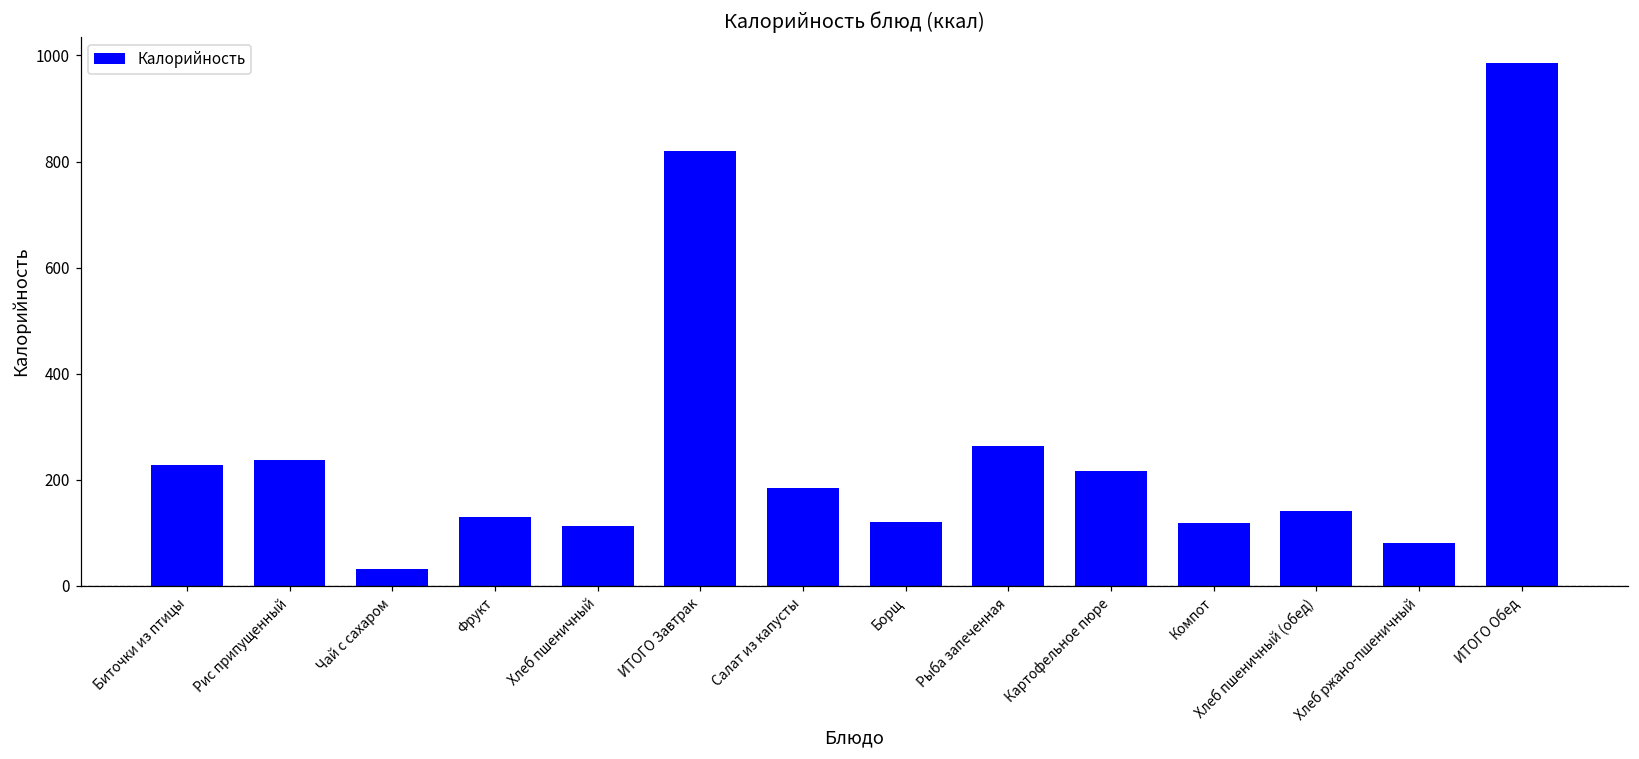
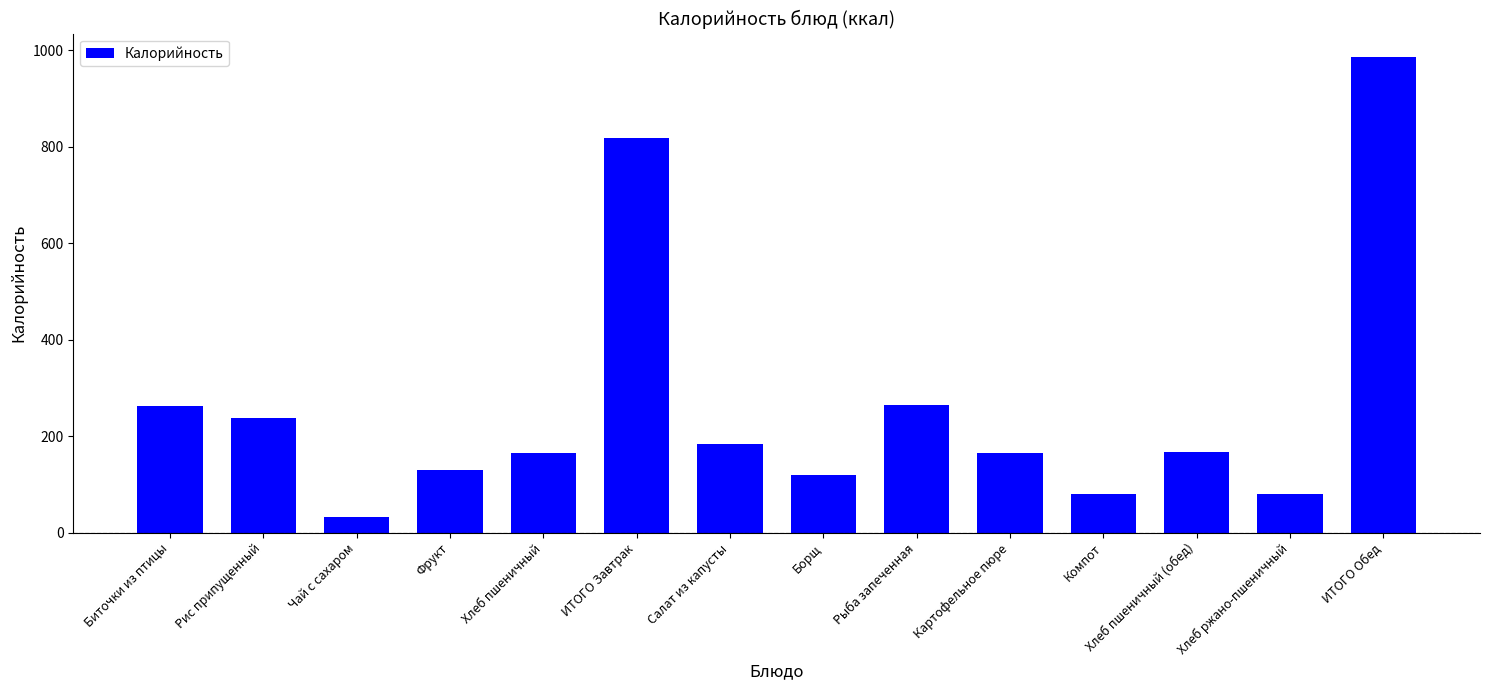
  {
-   "Биточки из птицы": 230,
+   "Биточки из птицы": 260,
    "Рис припущенный": 240,
    "Чай с сахаром": 30,
    "Фрукт": 130,
-   "Хлеб пшеничный": 110,
+   "Хлеб пшеничный": 160,
    "ИТОГО Завтрак": 820,
    "Салат из капусты": 180,
    "Борщ": 120,
    "Рыба запеченная": 260,
-   "Картофельное пюре": 220,
-   "Компот": 120,
-   "Хлеб пшеничный (обед)": 140,
+   "Картофельное пюре": 170,
+   "Компот": 80,
+   "Хлеб пшеничный (обед)": 170,
    "Хлеб ржано-пшеничный": 80,
    "ИТОГО Обед": 990
  }
